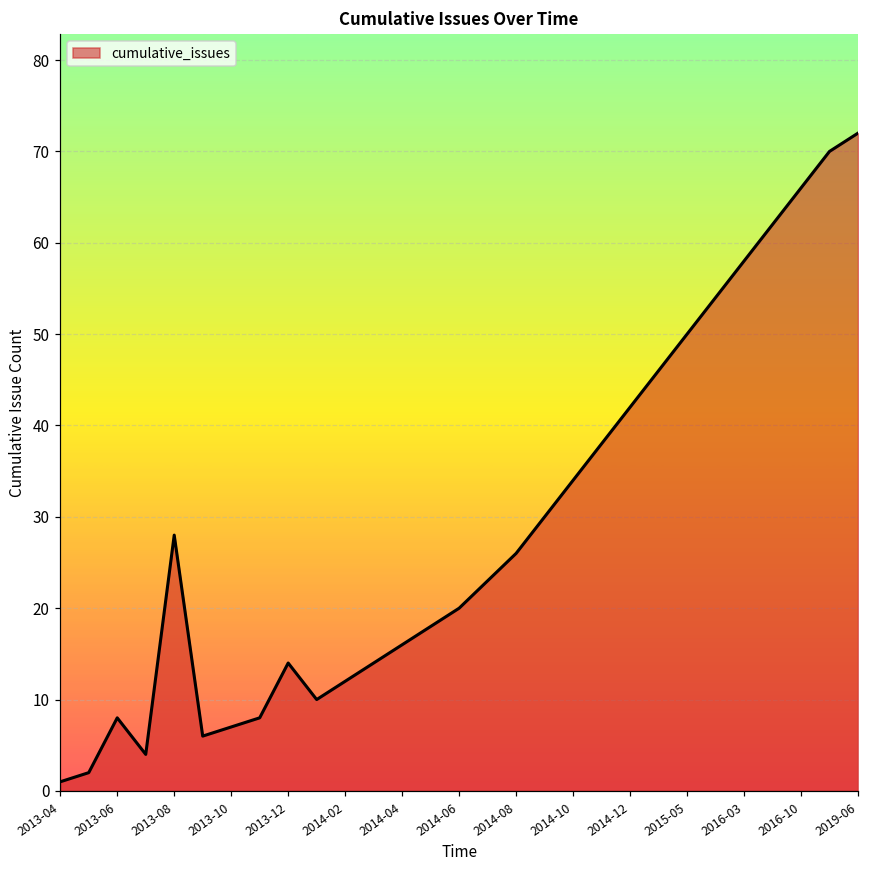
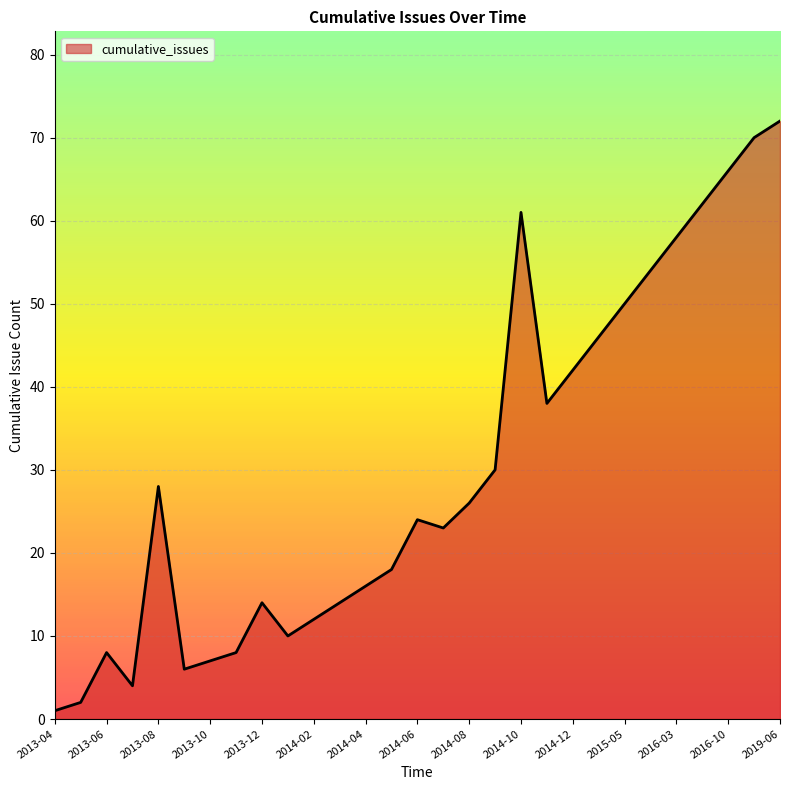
  {
    "2013-04": 1,
    "2013-06": 8,
    "2013-08": 28,
    "2013-10": 7,
    "2013-12": 14,
    "2014-02": 12,
    "2014-04": 16,
-   "2014-06": 20,
+   "2014-06": 24,
    "2014-08": 26,
-   "2014-10": 34,
+   "2014-10": 61,
    "2014-12": 42,
    "2015-05": 50,
    "2016-03": 58,
    "2016-10": 66,
    "2019-06": 72
  }
